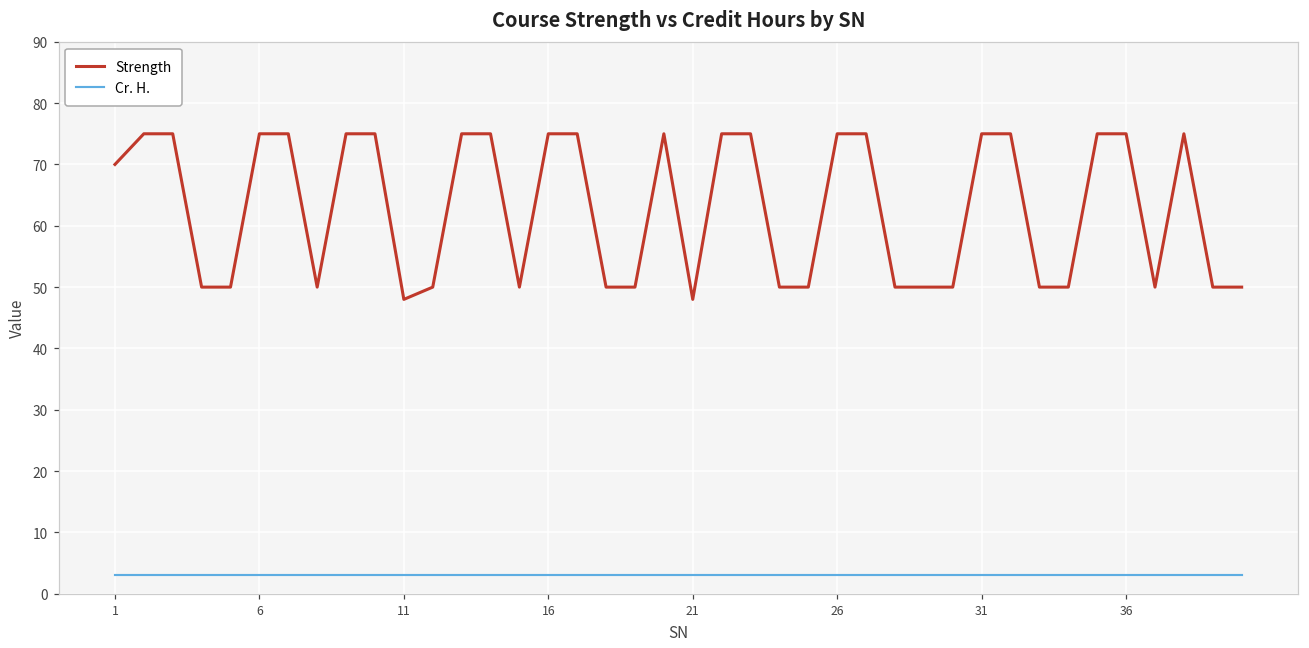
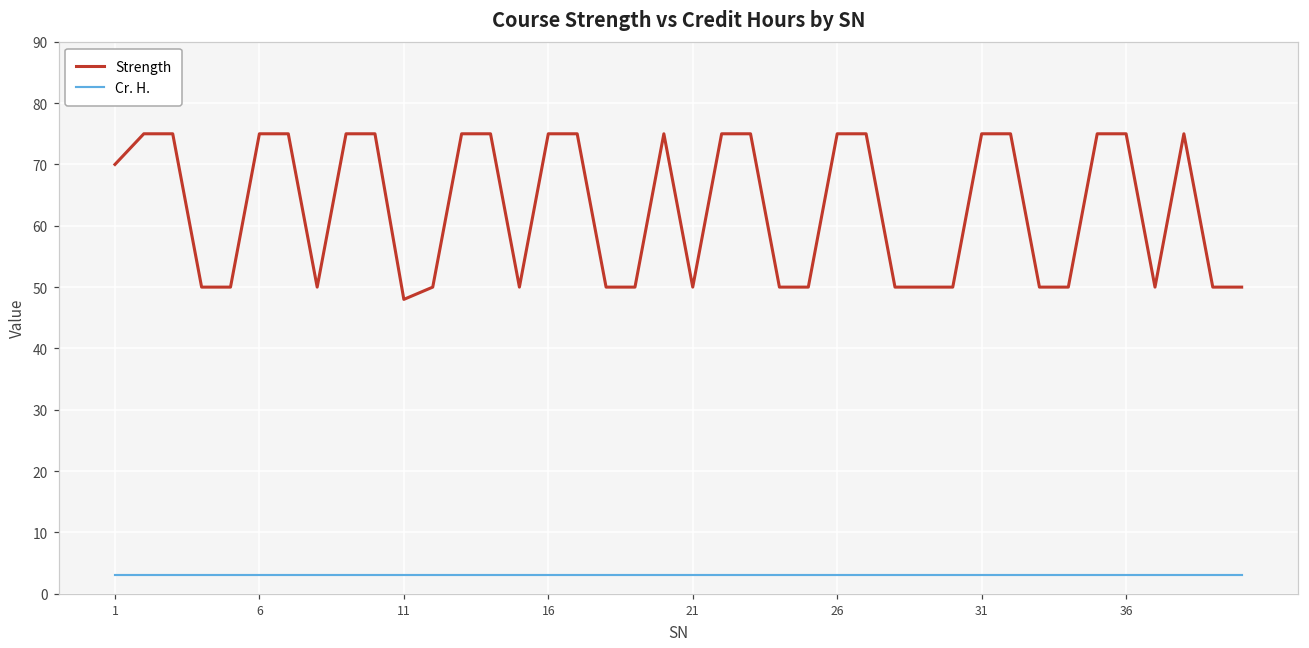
  {
    "Strength": {
      "1": 70,
      "6": 75,
      "11": 48,
      "16": 75,
-     "21": 48,
+     "21": 50,
      "26": 75,
      "31": 75,
      "36": 75
    },
    "Cr. H.": {
      "1": 3,
      "6": 3,
      "11": 3,
      "16": 3,
      "21": 3,
      "26": 3,
      "31": 3,
      "36": 3
    }
  }
